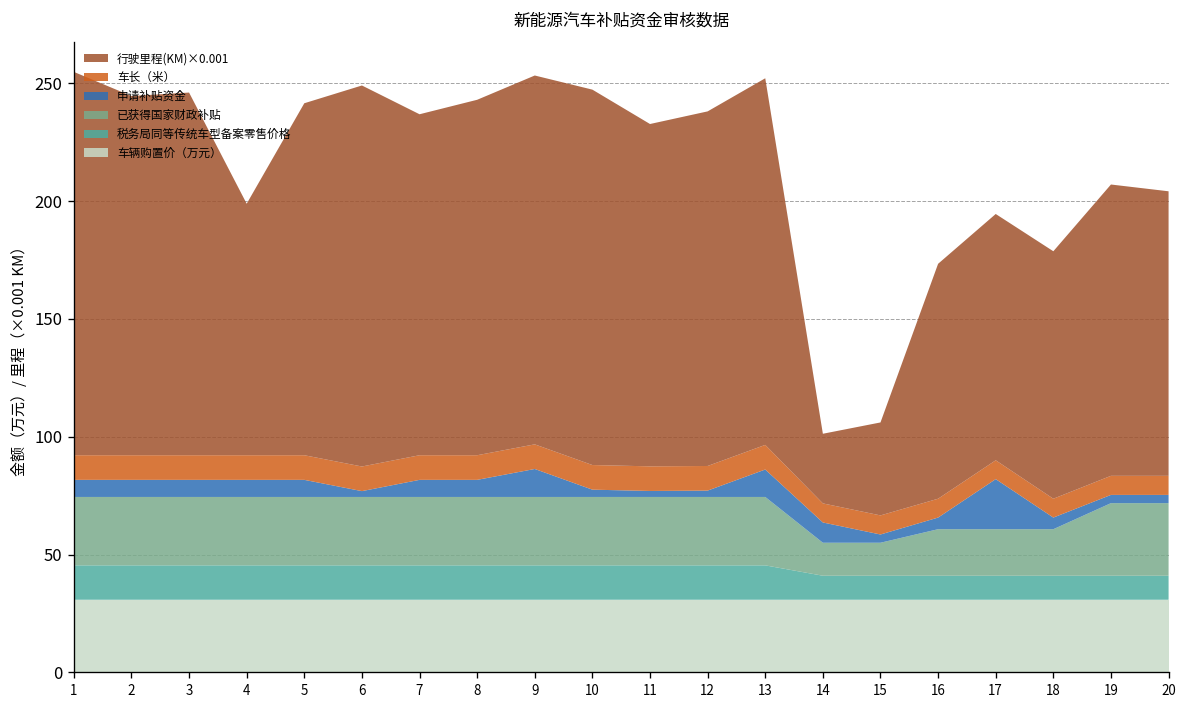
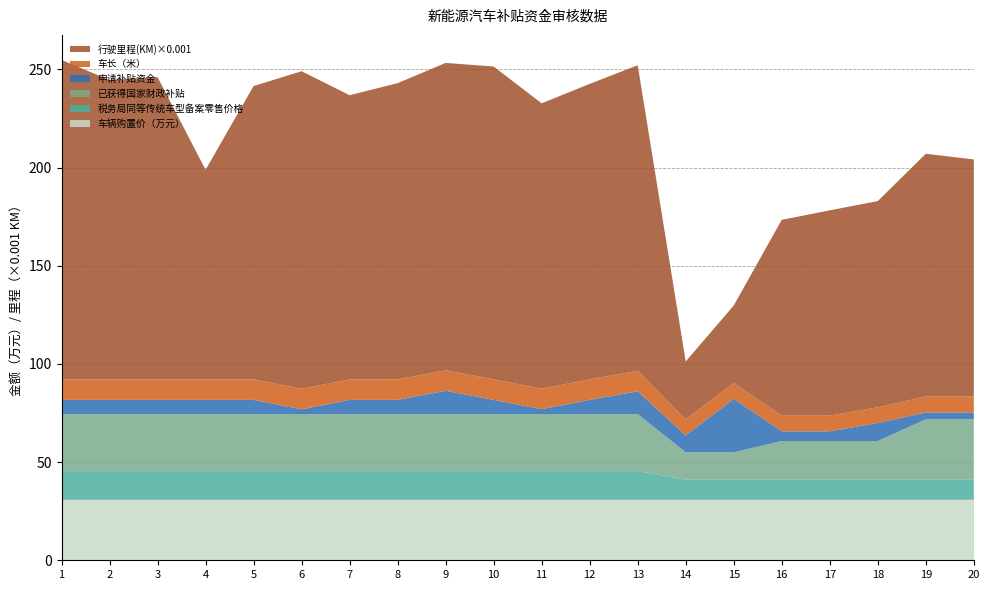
  {
    "车辆购置价（万元）": {
      "1": 31,
      "2": 31,
      "3": 31,
      "4": 31,
      "5": 31,
      "6": 31,
      "7": 31,
      "8": 31,
      "9": 31,
      "10": 31,
      "11": 31,
      "12": 31,
      "13": 31,
      "14": 31,
      "15": 31,
      "16": 31,
      "17": 31,
      "18": 31,
      "19": 31,
      "20": 31
    },
    "申请补贴资金": {
      "1": 7,
      "2": 7,
      "3": 7,
      "4": 7,
      "5": 7,
      "6": 2,
      "7": 7,
      "8": 7,
      "9": 12,
-     "10": 3,
+     "10": 7,
      "11": 3,
-     "12": 3,
+     "12": 7,
      "13": 12,
      "14": 9,
-     "15": 4,
+     "15": 27,
      "16": 5,
-     "17": 21,
-     "18": 5,
+     "17": 5,
+     "18": 9,
      "19": 4,
      "20": 4
    }
  }
